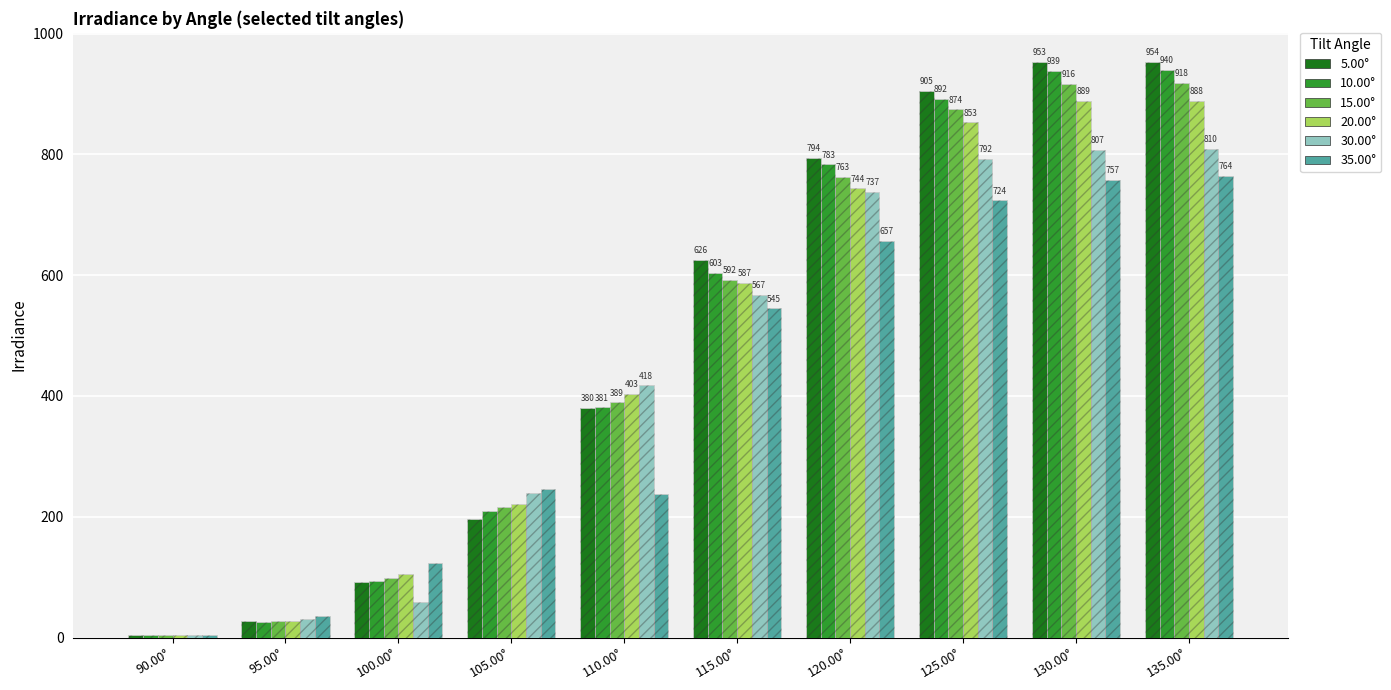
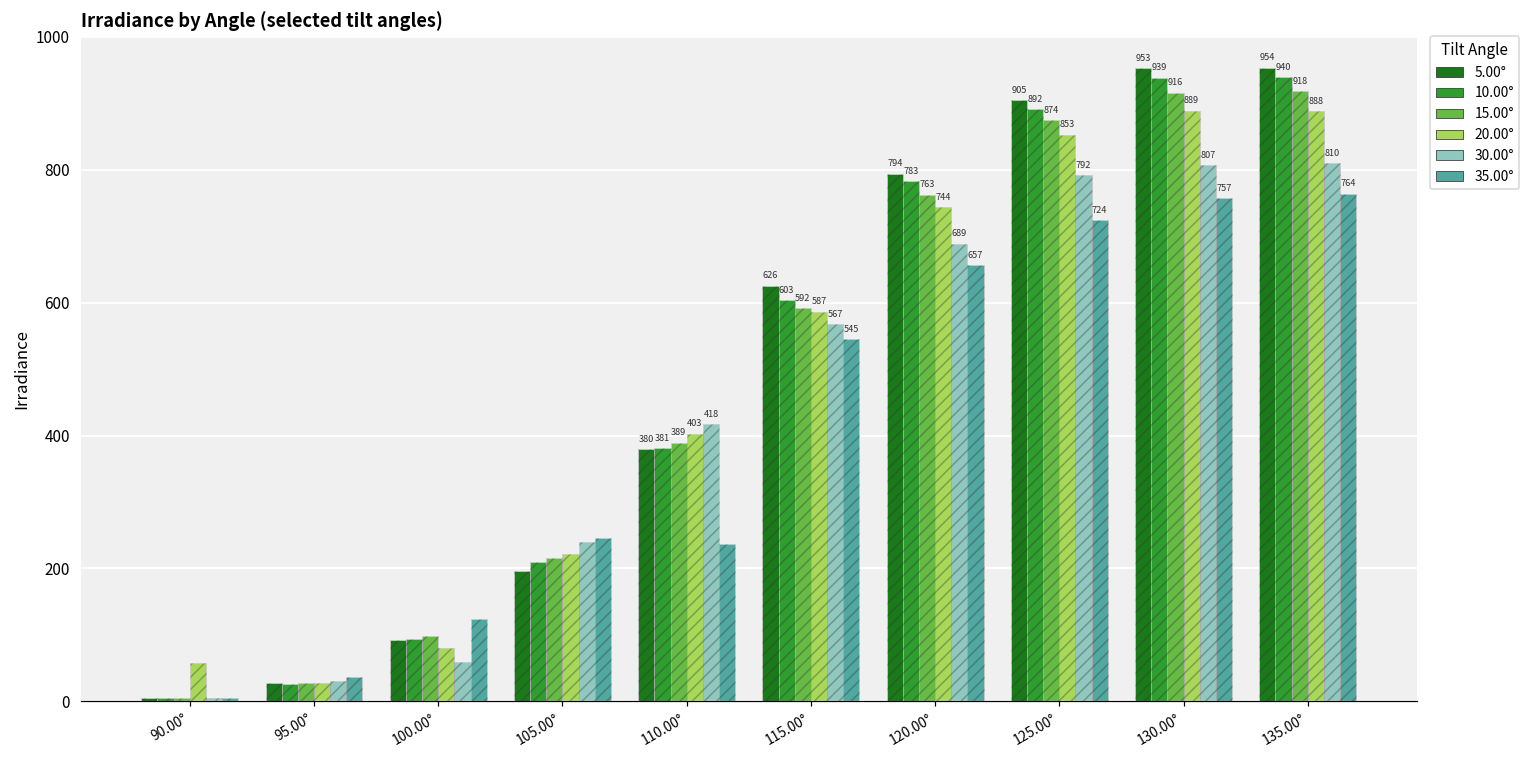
  {
    "15.00°": {
      "110.00°": 389,
      "115.00°": 592,
      "120.00°": 763,
      "125.00°": 874,
      "130.00°": 916,
      "135.00°": 918
    },
    "20.00°": {
-     "90.00°": 0,
+     "90.00°": 60,
      "95.00°": 30,
-     "100.00°": 100,
+     "100.00°": 80,
      "105.00°": 220
    },
    "30.00°": {
      "110.00°": 418,
      "115.00°": 567,
-     "120.00°": 737,
+     "120.00°": 689,
      "125.00°": 792,
      "130.00°": 807,
      "135.00°": 810
    },
    "35.00°": {
      "115.00°": 545,
      "120.00°": 657,
      "125.00°": 724,
      "130.00°": 757,
      "135.00°": 764
    }
  }
